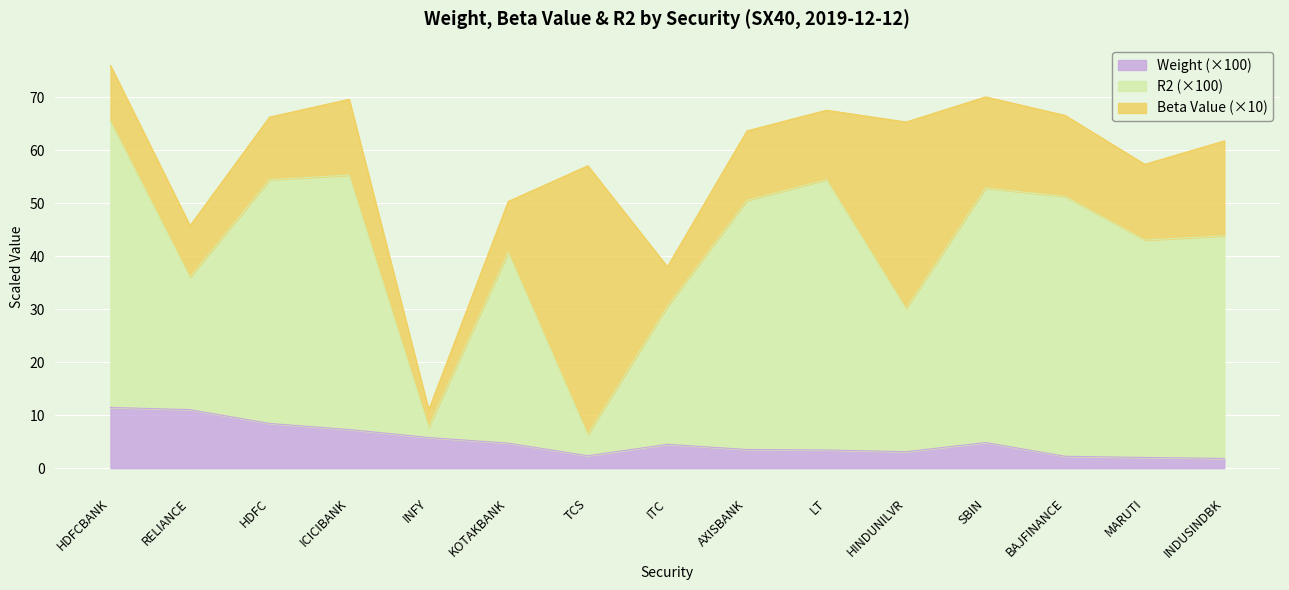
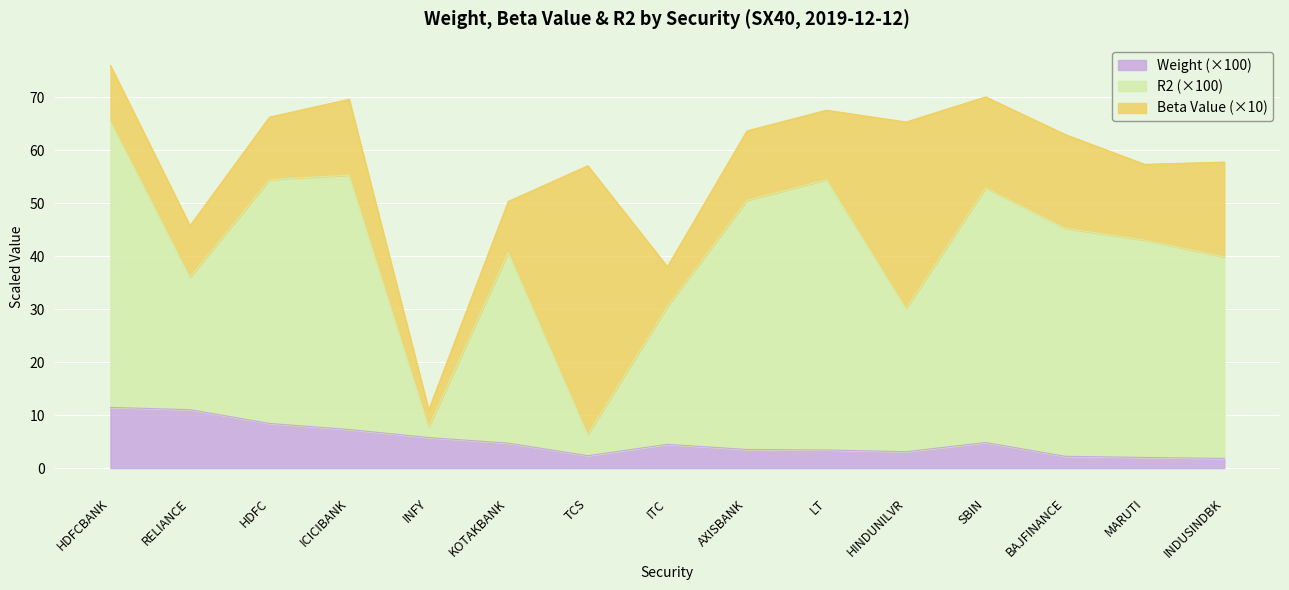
  {
    "Weight (×100)": {
      "HDFCBANK": 11,
      "RELIANCE": 11,
      "HDFC": 8,
      "ICICIBANK": 7,
      "INFY": 6,
      "KOTAKBANK": 5,
      "TCS": 2,
      "ITC": 4,
      "AXISBANK": 4,
      "LT": 3,
      "HINDUNILVR": 3,
      "SBIN": 5,
      "BAJFINANCE": 2,
      "MARUTI": 2,
      "INDUSINDBK": 2
    },
    "R2 (×100)": {
      "HDFCBANK": 54,
      "RELIANCE": 25,
      "HDFC": 46,
      "ICICIBANK": 48,
      "INFY": 2,
      "KOTAKBANK": 36,
      "TCS": 4,
      "ITC": 26,
      "AXISBANK": 47,
      "LT": 51,
      "HINDUNILVR": 27,
      "SBIN": 48,
-     "BAJFINANCE": 49,
+     "BAJFINANCE": 43,
      "MARUTI": 41,
-     "INDUSINDBK": 42
+     "INDUSINDBK": 38
    },
    "Beta Value (×10)": {
      "HDFCBANK": 11,
      "RELIANCE": 10,
      "HDFC": 12,
      "ICICIBANK": 14,
      "INFY": 3,
      "KOTAKBANK": 10,
      "TCS": 51,
      "ITC": 8,
      "AXISBANK": 13,
      "LT": 13,
      "HINDUNILVR": 35,
      "SBIN": 17,
-     "BAJFINANCE": 15,
+     "BAJFINANCE": 18,
      "MARUTI": 14,
      "INDUSINDBK": 18
    }
  }
